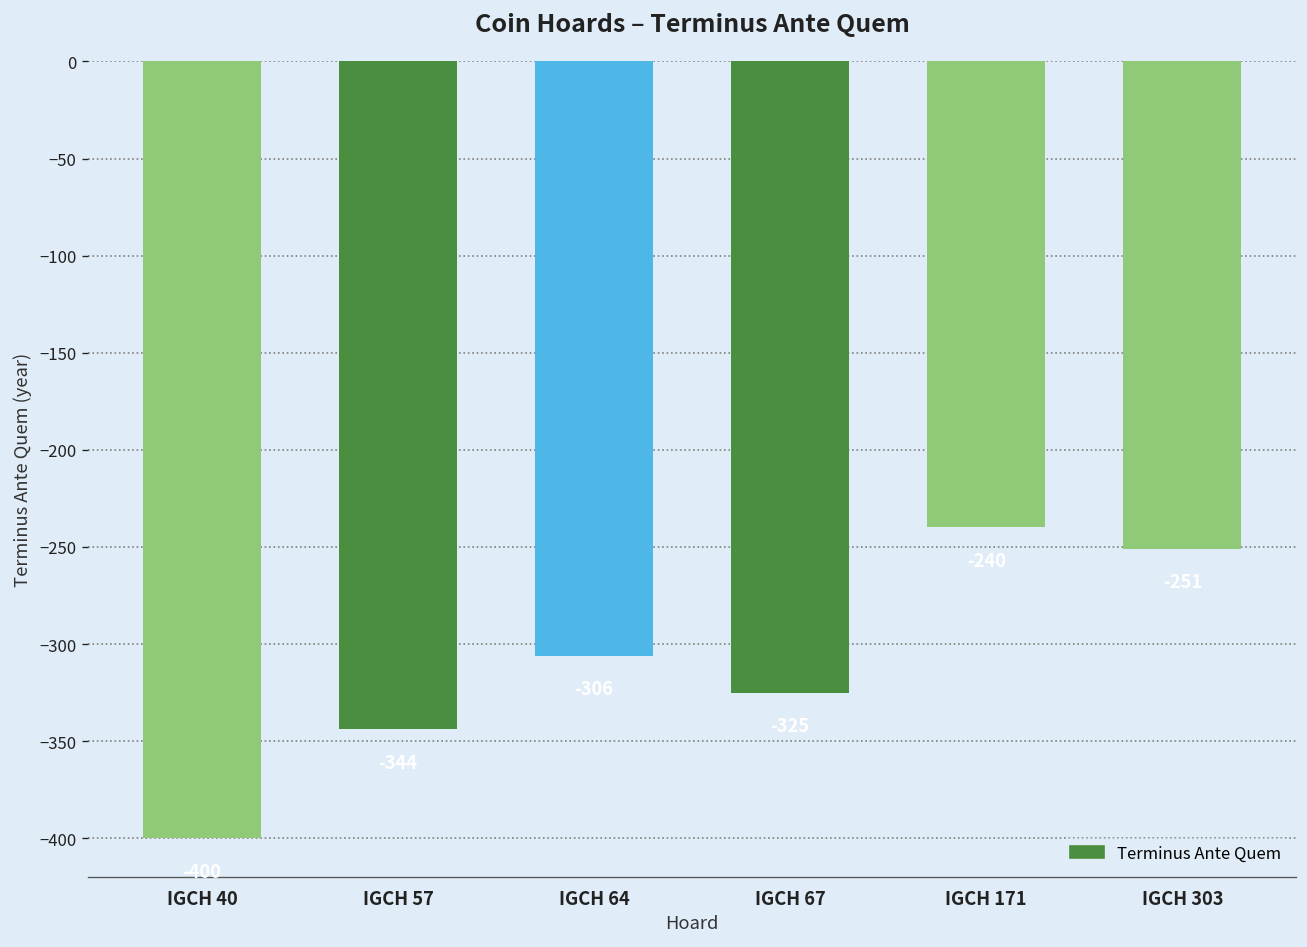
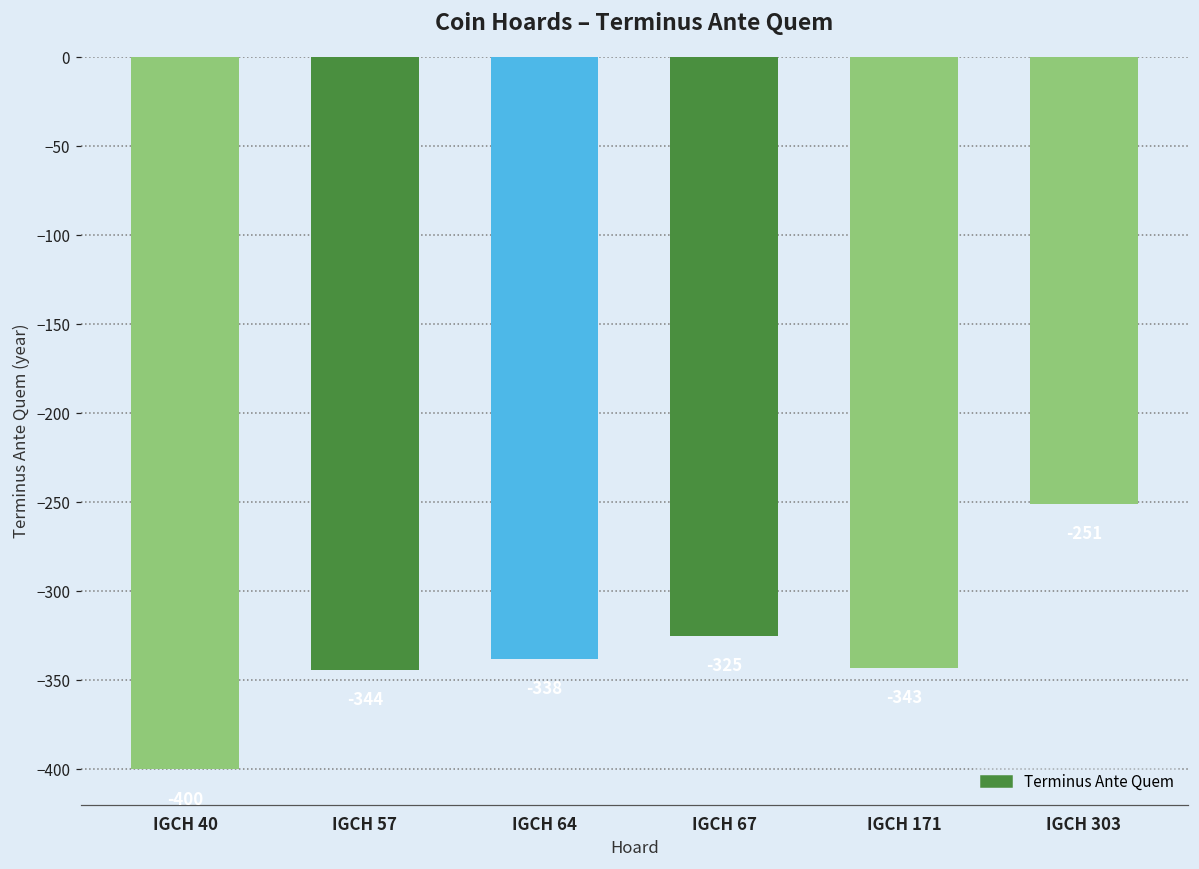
  {
    "IGCH 40": -400,
    "IGCH 57": -344,
-   "IGCH 64": -306,
+   "IGCH 64": -338,
    "IGCH 67": -325,
-   "IGCH 171": -240,
+   "IGCH 171": -343,
    "IGCH 303": -251
  }
